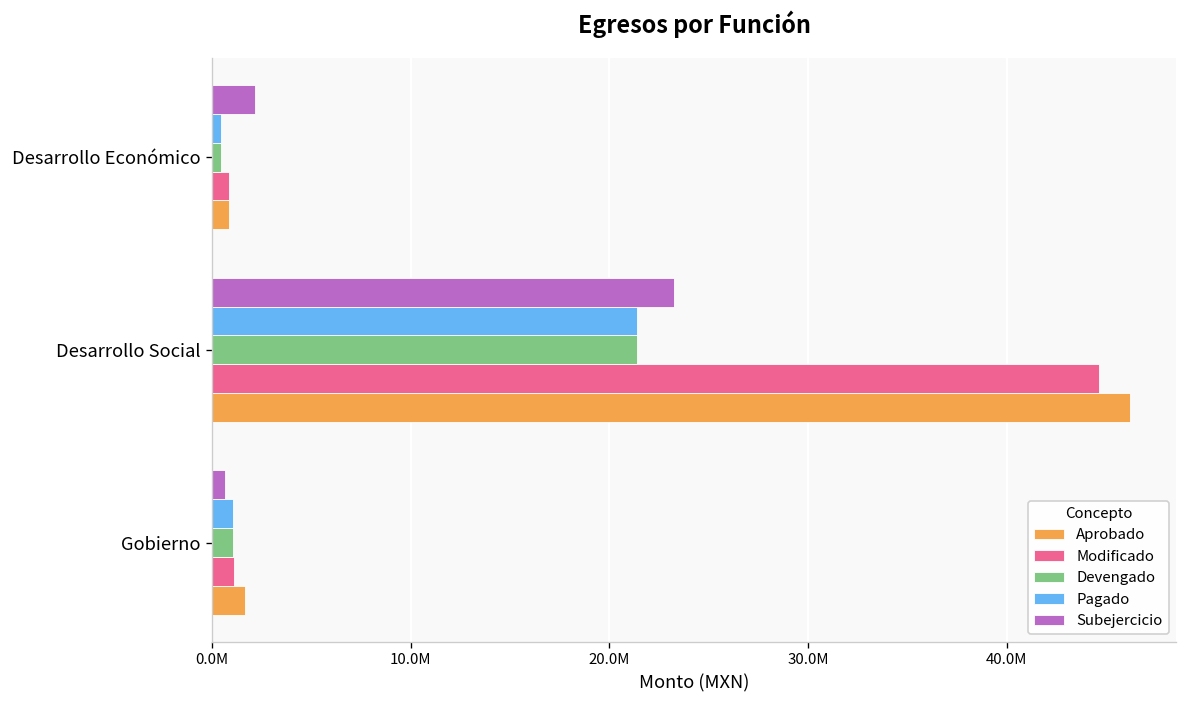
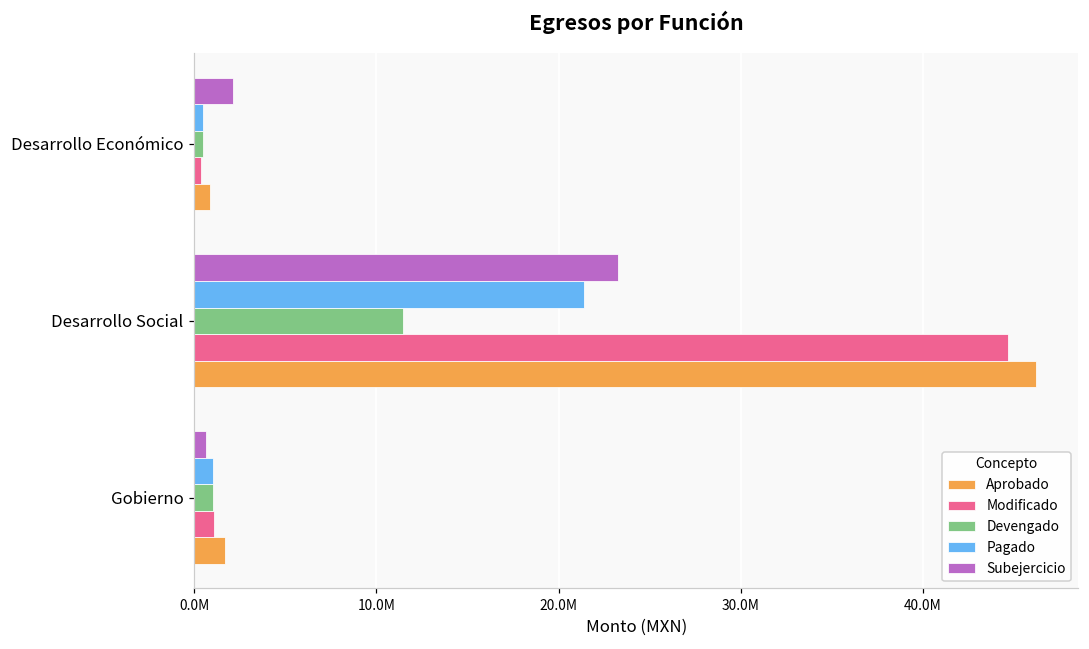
  {
    "Aprobado": {
      "Desarrollo Económico": 800000,
      "Desarrollo Social": 46200000,
      "Gobierno": 1700000
    },
    "Modificado": {
-     "Desarrollo Económico": 800000,
+     "Desarrollo Económico": 300000,
      "Desarrollo Social": 44700000,
      "Gobierno": 1100000
    },
    "Devengado": {
      "Desarrollo Económico": 500000,
-     "Desarrollo Social": 21400000,
+     "Desarrollo Social": 11400000,
      "Gobierno": 1000000
    },
    "Pagado": {
      "Desarrollo Económico": 500000,
      "Desarrollo Social": 21400000,
      "Gobierno": 1000000
    },
    "Subejercicio": {
      "Desarrollo Económico": 2100000,
      "Desarrollo Social": 23300000,
      "Gobierno": 600000
    }
  }
